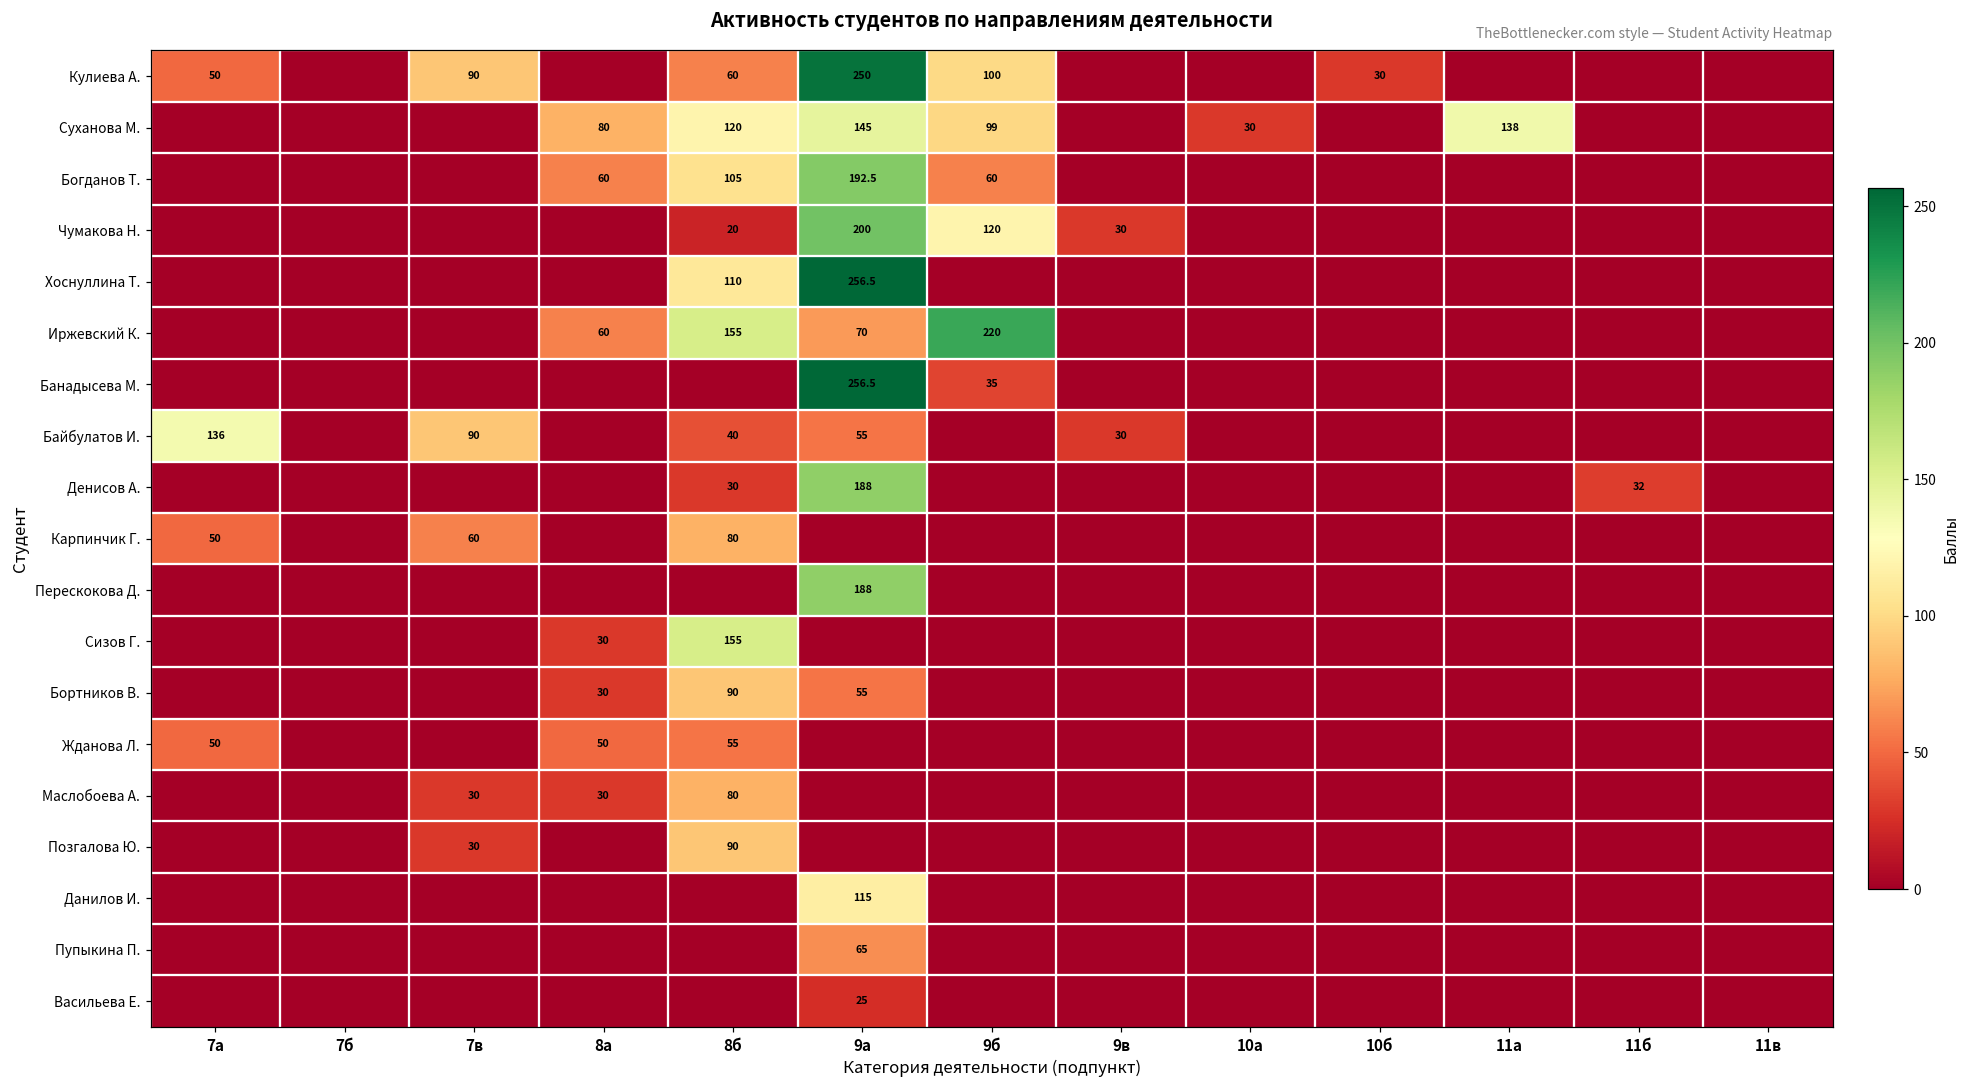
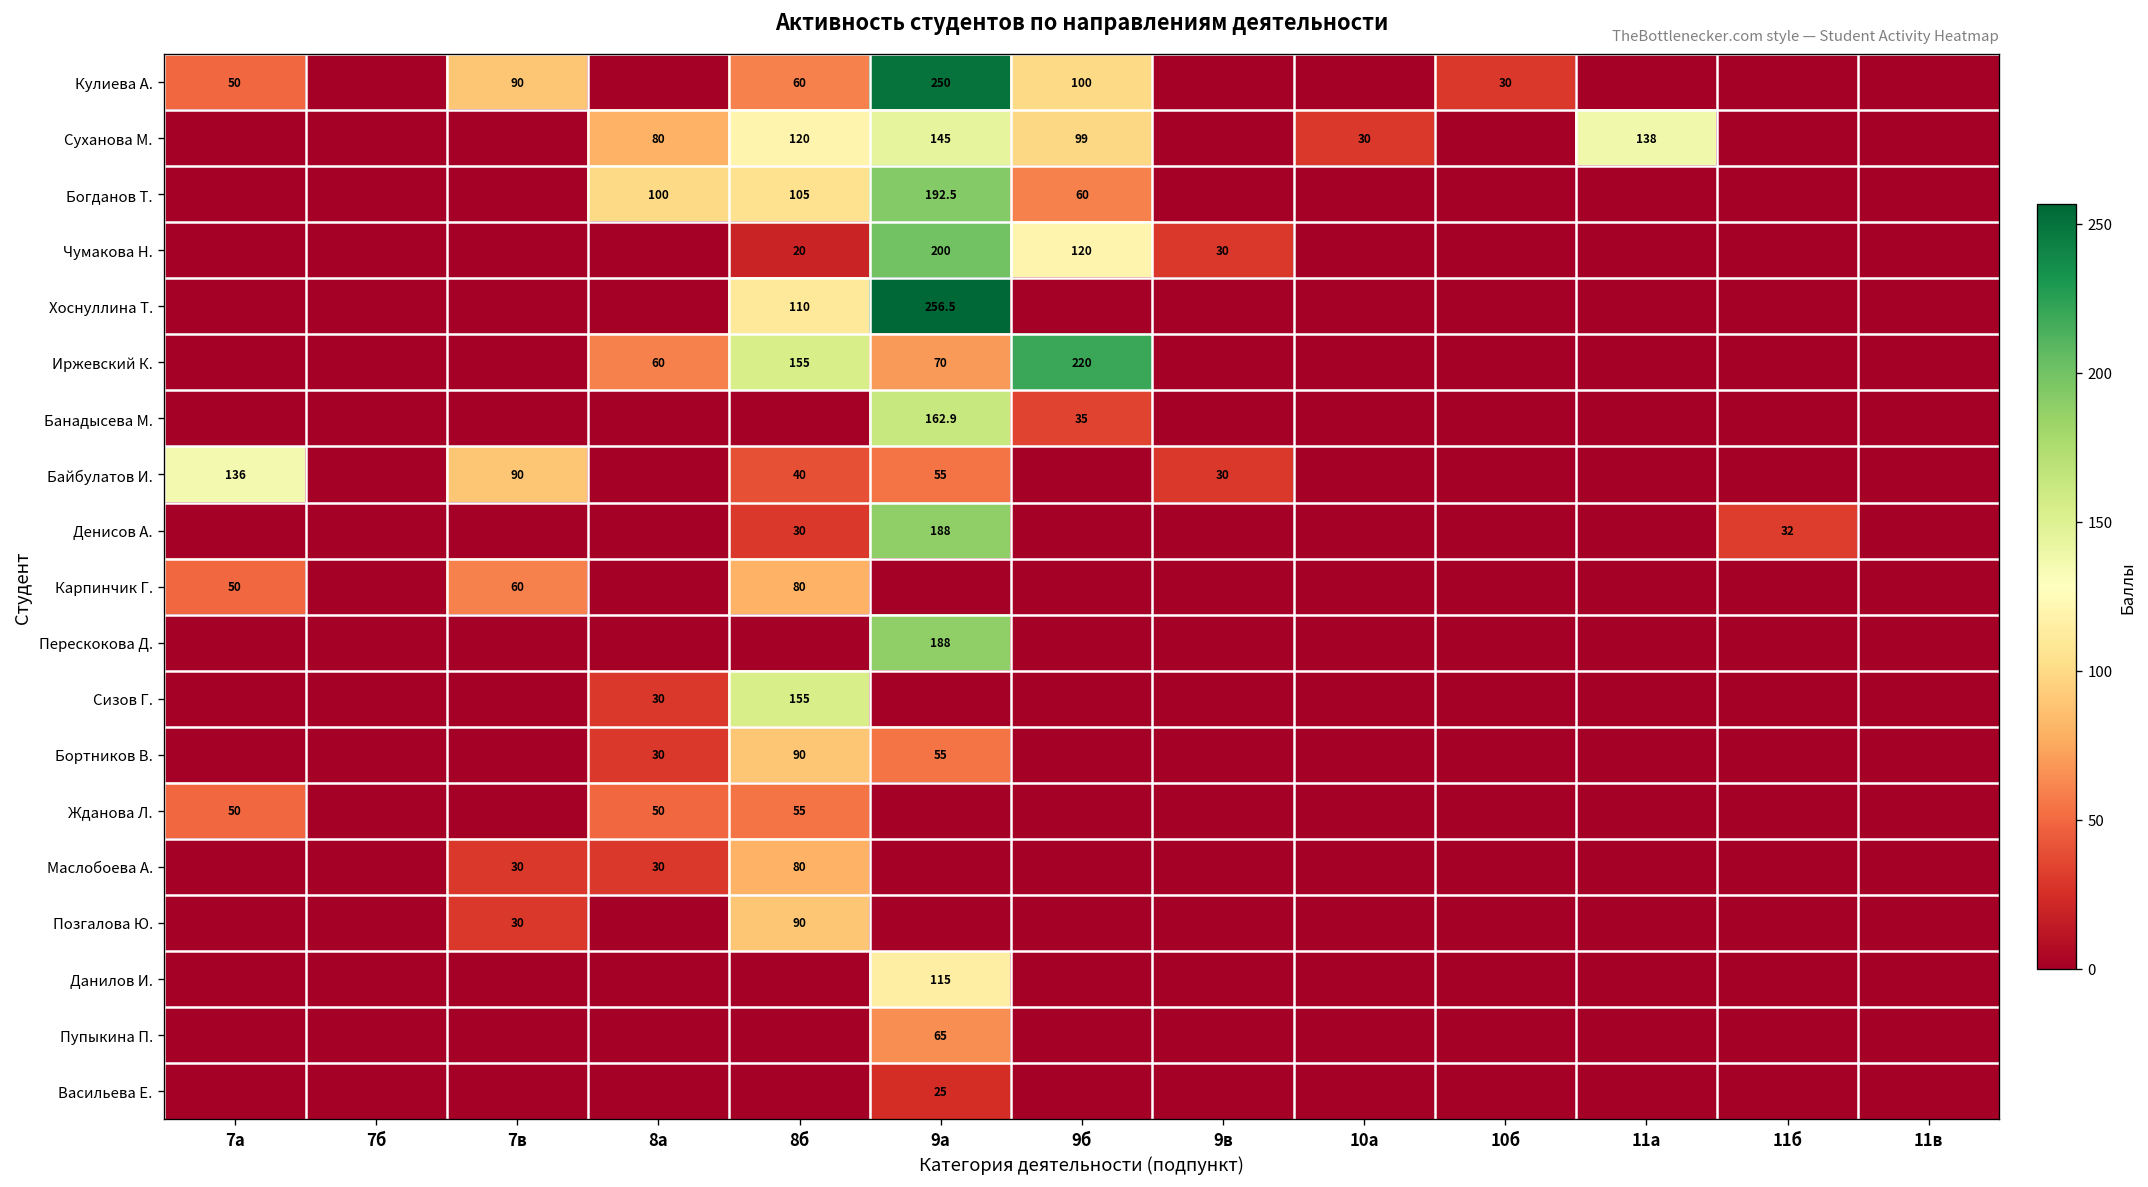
  {
    "Кулиева А.": {
      "7а": 50,
      "7в": 90,
      "8б": 60,
      "9а": 250,
      "9б": 100,
      "10б": 30
    },
    "Суханова М.": {
      "8а": 80,
      "8б": 120,
      "9а": 145,
      "9б": 99,
      "10а": 30,
      "11а": 138
    },
    "Богданов Т.": {
-     "8а": 60,
+     "8а": 100,
      "8б": 105,
      "9а": 192.5,
      "9б": 60
    },
    "Чумакова Н.": {
      "8б": 20,
      "9а": 200,
      "9б": 120,
      "9в": 30
    },
    "Хоснуллина Т.": {
      "8б": 110,
      "9а": 256.5
    },
    "Иржевский К.": {
      "8а": 60,
      "8б": 155,
      "9а": 70,
      "9б": 220
    },
    "Банадысева М.": {
-     "9а": 256.5,
+     "9а": 162.9,
      "9б": 35
    },
    "Байбулатов И.": {
      "7а": 136,
      "7в": 90,
      "8б": 40,
      "9а": 55,
      "9в": 30
    },
    "Денисов А.": {
      "8б": 30,
      "9а": 188,
      "11б": 32
    },
    "Карпинчик Г.": {
      "7а": 50,
      "7в": 60,
      "8б": 80
    },
    "Перескокова Д.": {
      "9а": 188
    },
    "Сизов Г.": {
      "8а": 30,
      "8б": 155
    },
    "Бортников В.": {
      "8а": 30,
      "8б": 90,
      "9а": 55
    },
    "Жданова Л.": {
      "7а": 50,
      "8а": 50,
      "8б": 55
    },
    "Маслобоева А.": {
      "7в": 30,
      "8а": 30,
      "8б": 80
    },
    "Позгалова Ю.": {
      "7в": 30,
      "8б": 90
    },
    "Данилов И.": {
      "9а": 115
    },
    "Пупыкина П.": {
      "9а": 65
    },
    "Васильева Е.": {
      "9а": 25
    }
  }
